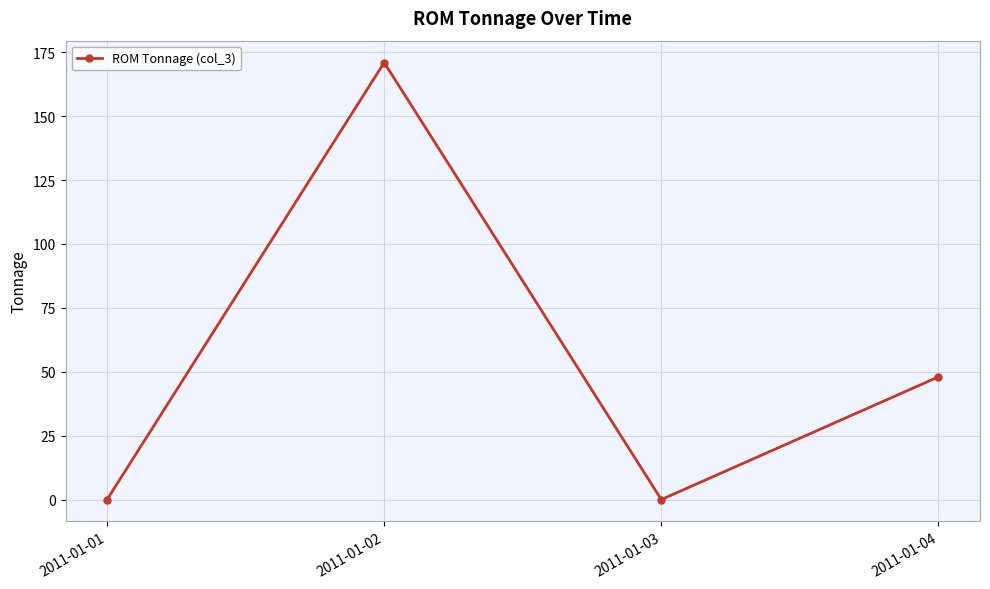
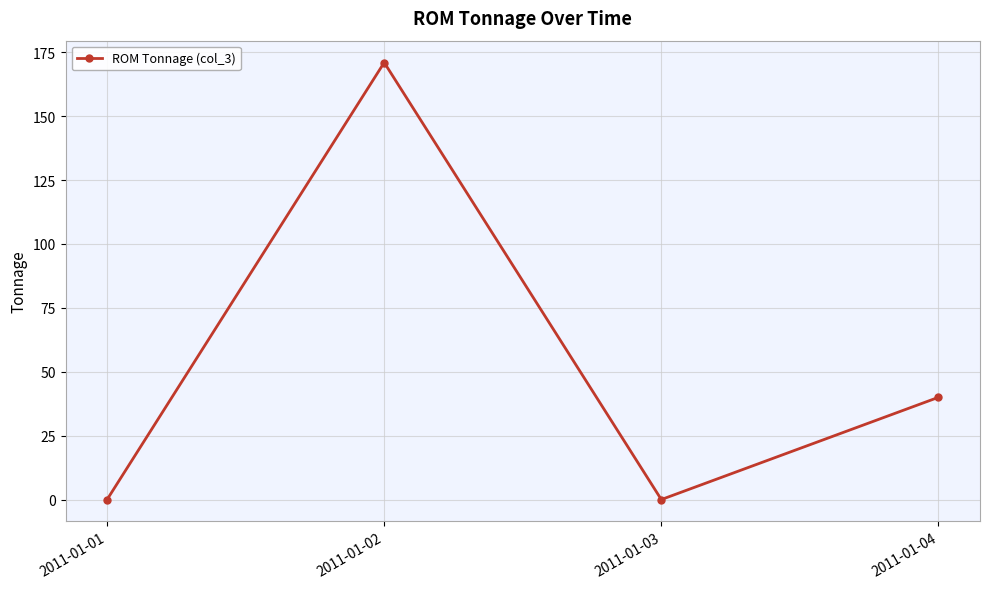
  {
    "2011-01-01": 0,
    "2011-01-02": 171,
    "2011-01-03": 0,
-   "2011-01-04": 48
+   "2011-01-04": 40
  }
